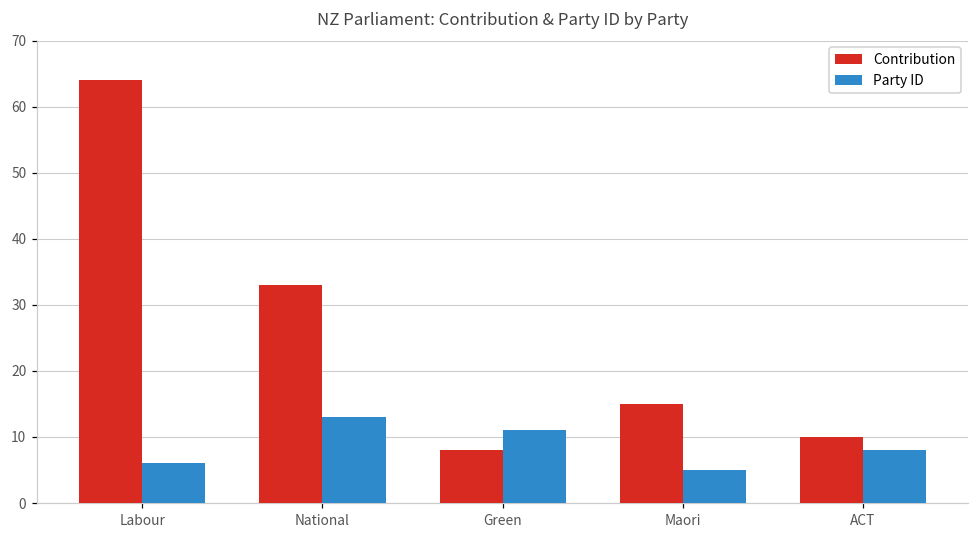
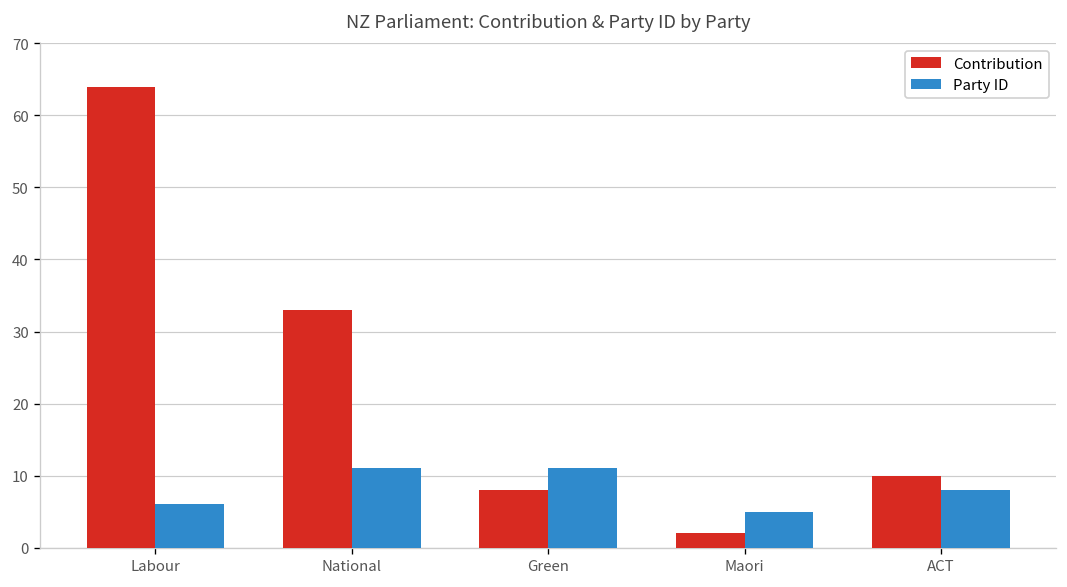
  {
    "Contribution": {
      "Labour": 64,
      "National": 33,
      "Green": 8,
-     "Maori": 15,
+     "Maori": 2,
      "ACT": 10
    },
    "Party ID": {
      "Labour": 6,
-     "National": 13,
+     "National": 11,
      "Green": 11,
      "Maori": 5,
      "ACT": 8
    }
  }
